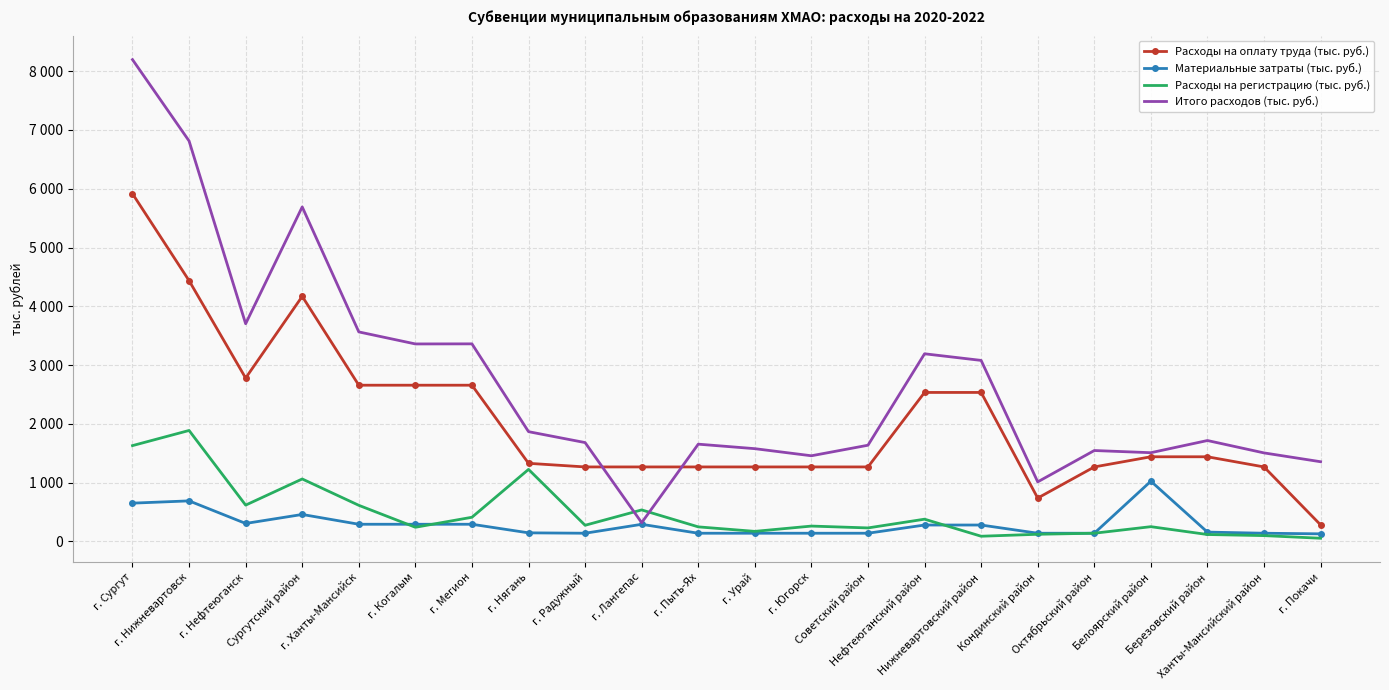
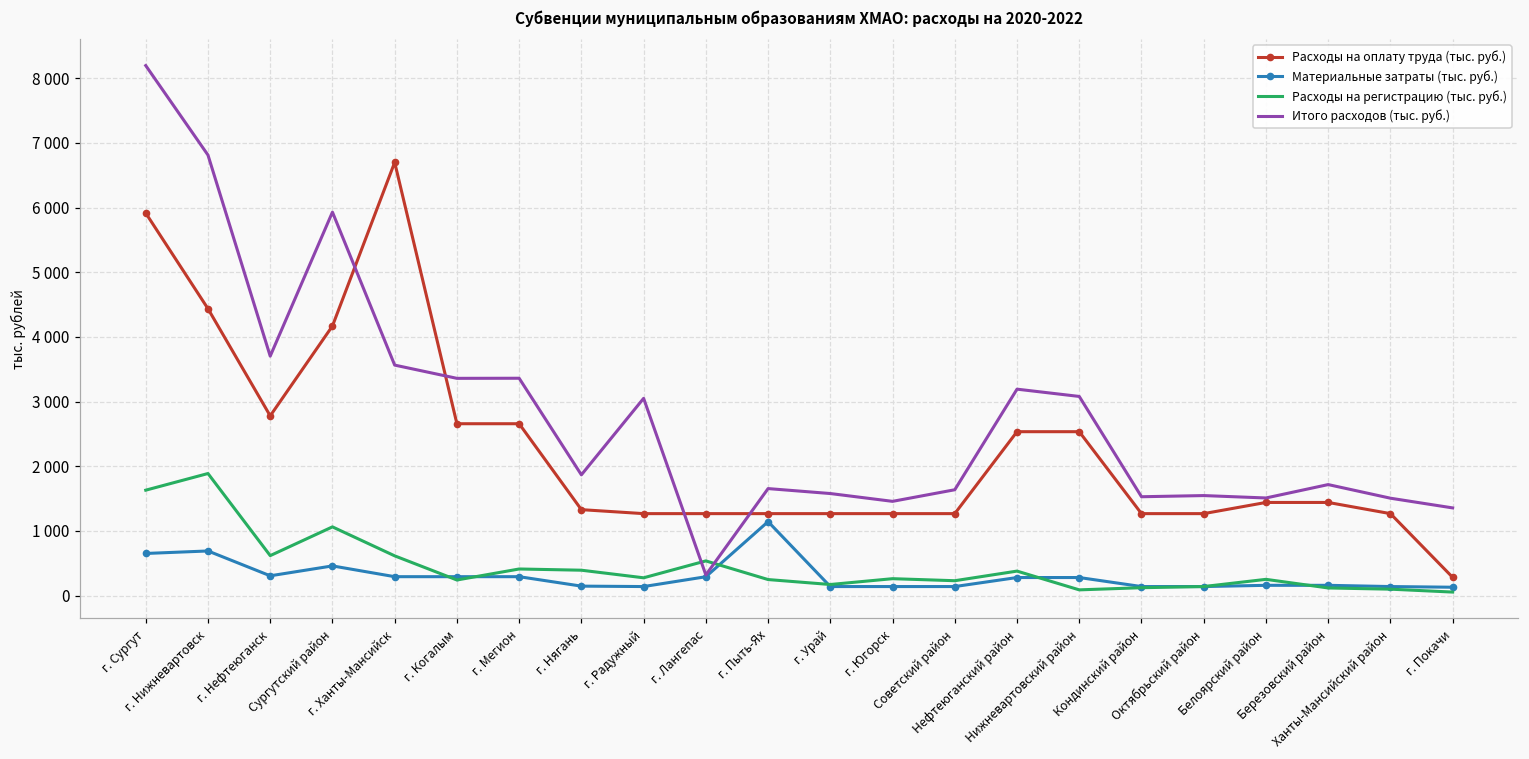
  {
    "Расходы на оплату труда (тыс. руб.)": {
      "г. Сургут": 5900,
      "г. Нижневартовск": 4400,
      "г. Нефтеюганск": 2800,
      "Сургутский район": 4200,
-     "г. Ханты-Мансийск": 2700,
+     "г. Ханты-Мансийск": 6700,
      "г. Когалым": 2700,
      "г. Мегион": 2700,
      "г. Нягань": 1300,
      "г. Радужный": 1300,
      "г. Лангепас": 1300,
      "г. Пыть-Ях": 1300,
      "г. Урай": 1300,
      "г. Югорск": 1300,
      "Советский район": 1300,
      "Нефтеюганский район": 2500,
      "Нижневартовский район": 2500,
-     "Кондинский район": 700,
+     "Кондинский район": 1300,
      "Октябрьский район": 1300,
      "Белоярский район": 1400,
      "Березовский район": 1400,
      "Ханты-Мансийский район": 1300,
      "г. Покачи": 300
    },
    "Материальные затраты (тыс. руб.)": {
      "г. Сургут": 700,
      "г. Нижневартовск": 700,
      "г. Нефтеюганск": 300,
      "Сургутский район": 500,
      "г. Ханты-Мансийск": 300,
      "г. Когалым": 300,
      "г. Мегион": 300,
      "г. Нягань": 100,
      "г. Радужный": 100,
-     "г. Пыть-Ях": 100,
+     "г. Пыть-Ях": 1100,
      "г. Югорск": 100,
      "Советский район": 100,
      "Нефтеюганский район": 300,
      "Нижневартовский район": 300,
-     "Белоярский район": 1000,
+     "Белоярский район": 200,
      "г. Покачи": 100
    },
    "Расходы на регистрацию (тыс. руб.)": {
      "г. Сургут": 1600,
      "г. Нижневартовск": 1900,
      "г. Нефтеюганск": 600,
      "Сургутский район": 1100,
      "г. Ханты-Мансийск": 600,
      "г. Когалым": 200,
      "г. Мегион": 400,
-     "г. Нягань": 1200,
+     "г. Нягань": 400,
      "г. Радужный": 300,
      "г. Лангепас": 500,
      "г. Пыть-Ях": 200,
      "г. Югорск": 300,
      "Советский район": 200,
      "Нефтеюганский район": 400,
      "Нижневартовский район": 100,
      "Белоярский район": 300,
      "г. Покачи": 100
    },
    "Итого расходов (тыс. руб.)": {
      "г. Сургут": 8200,
      "г. Нижневартовск": 6800,
      "г. Нефтеюганск": 3700,
-     "Сургутский район": 5700,
+     "Сургутский район": 5900,
      "г. Ханты-Мансийск": 3600,
      "г. Когалым": 3400,
      "г. Мегион": 3400,
      "г. Нягань": 1900,
-     "г. Радужный": 1700,
+     "г. Радужный": 3100,
      "г. Пыть-Ях": 1700,
      "г. Урай": 1600,
      "г. Югорск": 1500,
      "Советский район": 1600,
      "Нефтеюганский район": 3200,
      "Нижневартовский район": 3100,
-     "Кондинский район": 1000,
+     "Кондинский район": 1500,
      "Октябрьский район": 1500,
      "Белоярский район": 1500,
      "Березовский район": 1700,
      "Ханты-Мансийский район": 1500,
      "г. Покачи": 1400
    }
  }
